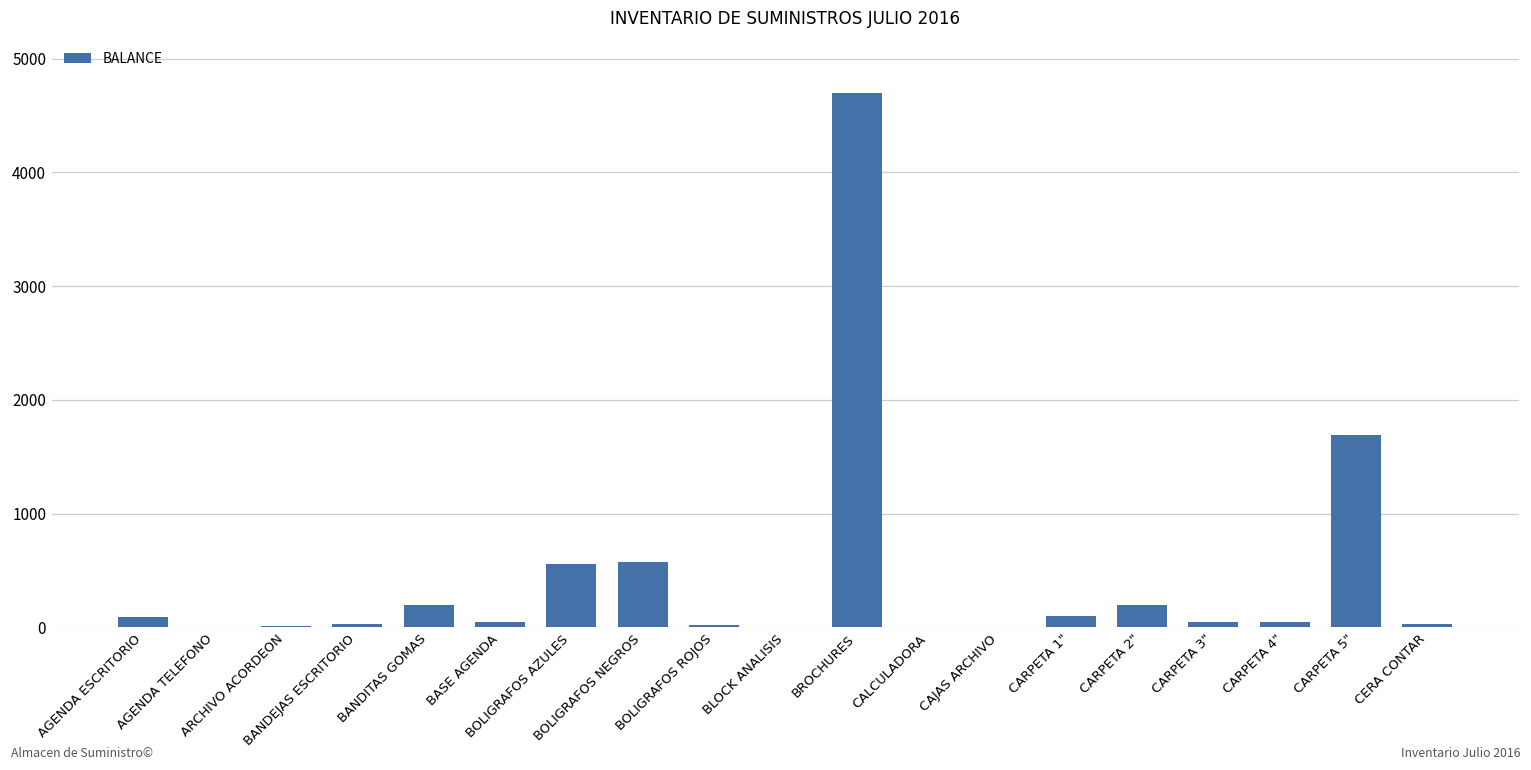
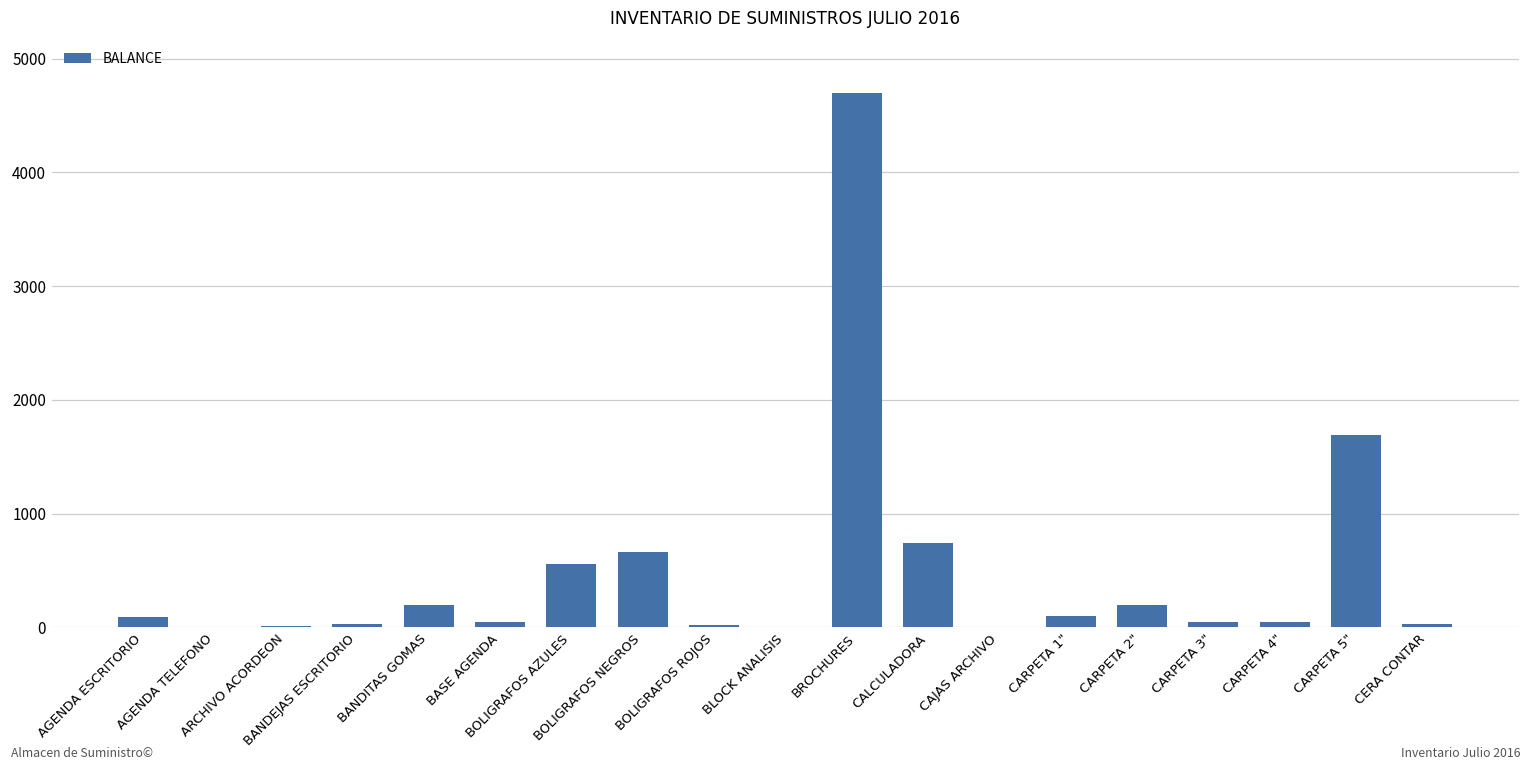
  {
    "AGENDA ESCRITORIO": 90,
    "BANDEJAS ESCRITORIO": 30,
    "BANDITAS GOMAS": 200,
    "BASE AGENDA": 50,
    "BOLIGRAFOS AZULES": 550,
-   "BOLIGRAFOS NEGROS": 570,
+   "BOLIGRAFOS NEGROS": 660,
    "BROCHURES": 4700,
-   "CALCULADORA": 0,
+   "CALCULADORA": 740,
    "CARPETA 1\"": 100,
    "CARPETA 2\"": 200,
    "CARPETA 3\"": 50,
    "CARPETA 4\"": 50,
    "CARPETA 5\"": 1690,
    "CERA CONTAR": 30
  }
